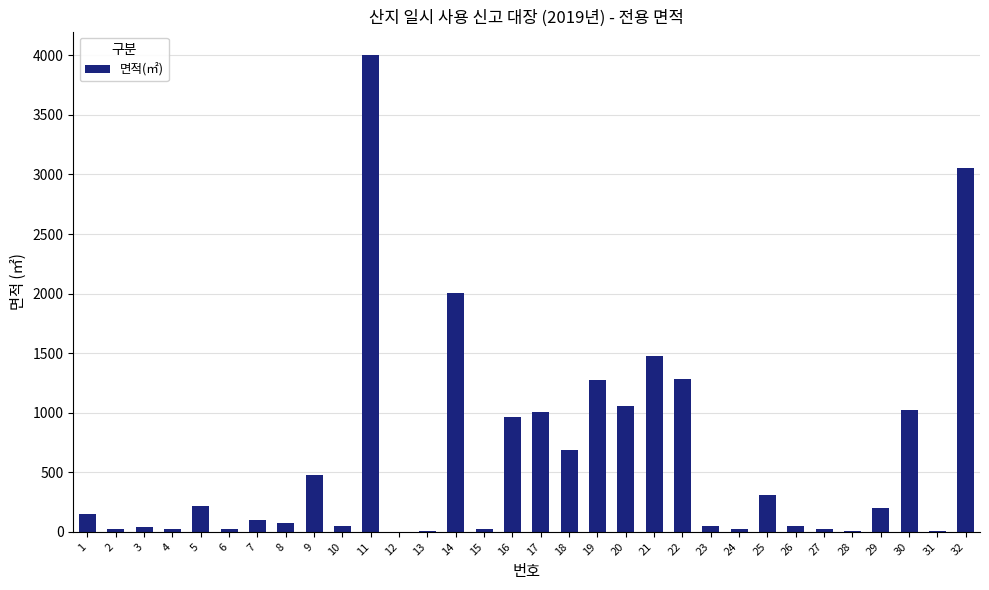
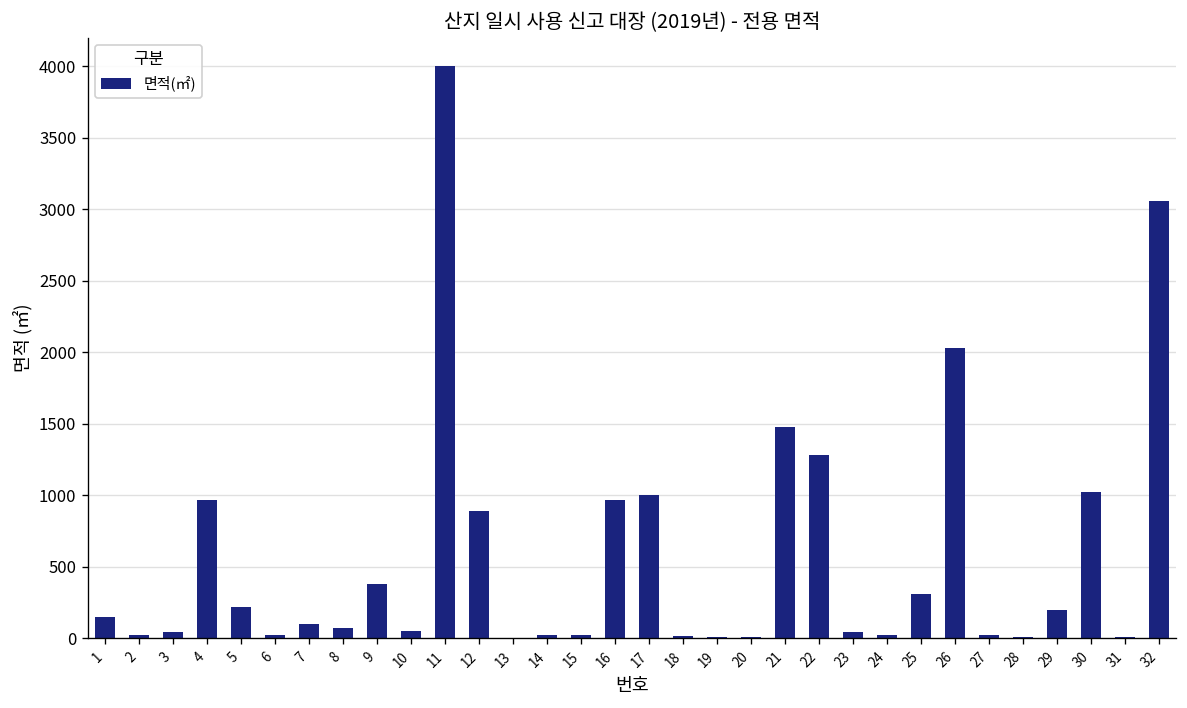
  {
    "1": 150,
    "3": 40,
-   "4": 20,
+   "4": 970,
    "5": 220,
    "7": 100,
    "8": 70,
-   "9": 470,
+   "9": 380,
    "10": 50,
    "11": 4000,
-   "12": 0,
-   "14": 2010,
+   "12": 890,
+   "14": 20,
    "16": 970,
    "17": 1000,
-   "18": 690,
-   "19": 1270,
-   "20": 1060,
+   "18": 20,
+   "19": 10,
+   "20": 10,
    "21": 1480,
    "22": 1280,
    "23": 50,
    "25": 310,
-   "26": 50,
+   "26": 2030,
    "29": 200,
    "30": 1020,
    "32": 3060
  }
